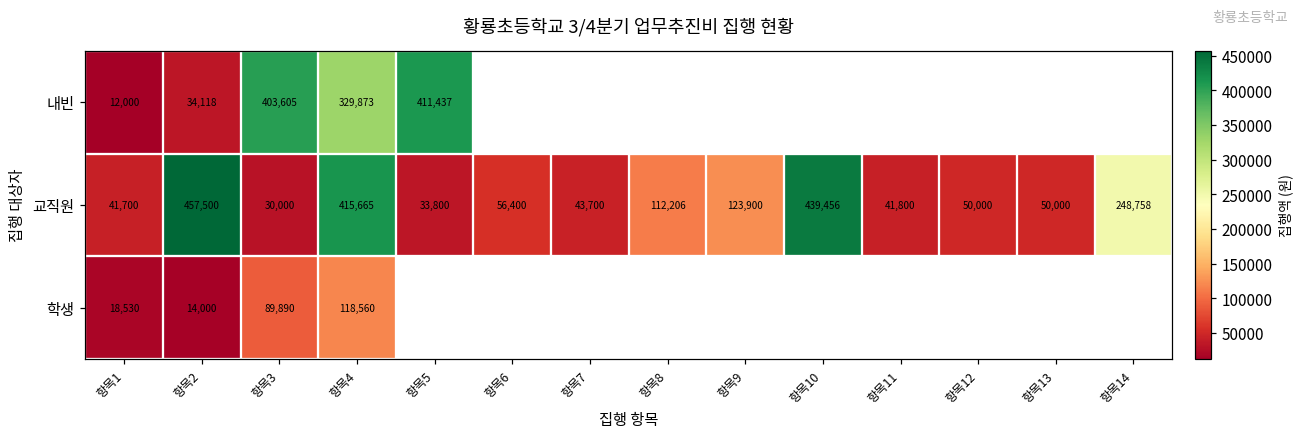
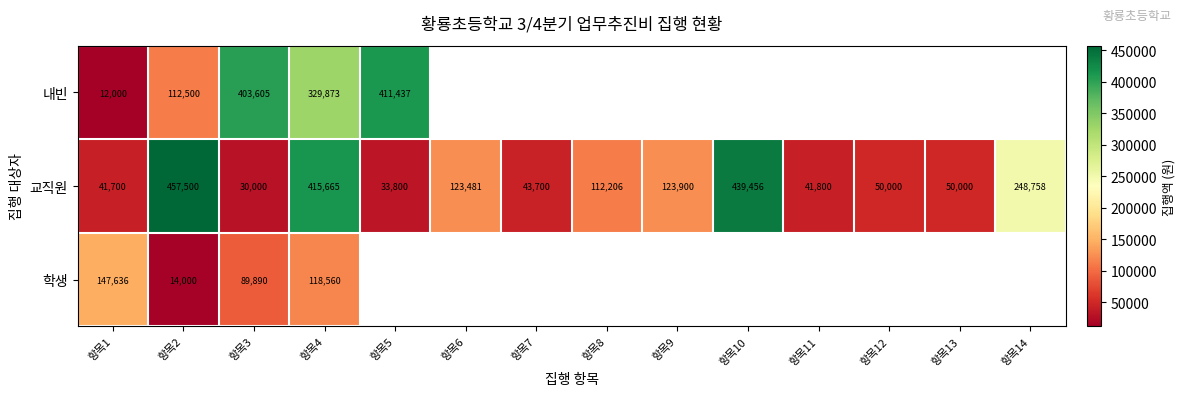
  {
    "내빈": {
      "항목1": "12,000",
-     "항목2": "34,118",
+     "항목2": "112,500",
      "항목3": "403,605",
      "항목4": "329,873",
      "항목5": "411,437"
    },
    "교직원": {
      "항목1": "41,700",
      "항목2": "457,500",
      "항목3": "30,000",
      "항목4": "415,665",
      "항목5": "33,800",
-     "항목6": "56,400",
+     "항목6": "123,481",
      "항목7": "43,700",
      "항목8": "112,206",
      "항목9": "123,900",
      "항목10": "439,456",
      "항목11": "41,800",
      "항목12": "50,000",
      "항목13": "50,000",
      "항목14": "248,758"
    },
    "학생": {
-     "항목1": "18,530",
+     "항목1": "147,636",
      "항목2": "14,000",
      "항목3": "89,890",
      "항목4": "118,560"
    }
  }
